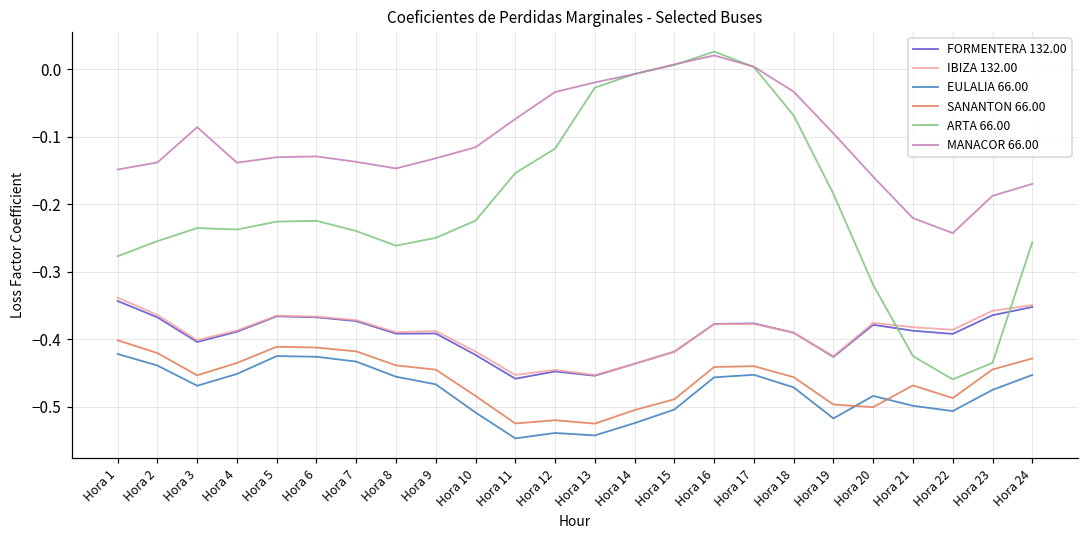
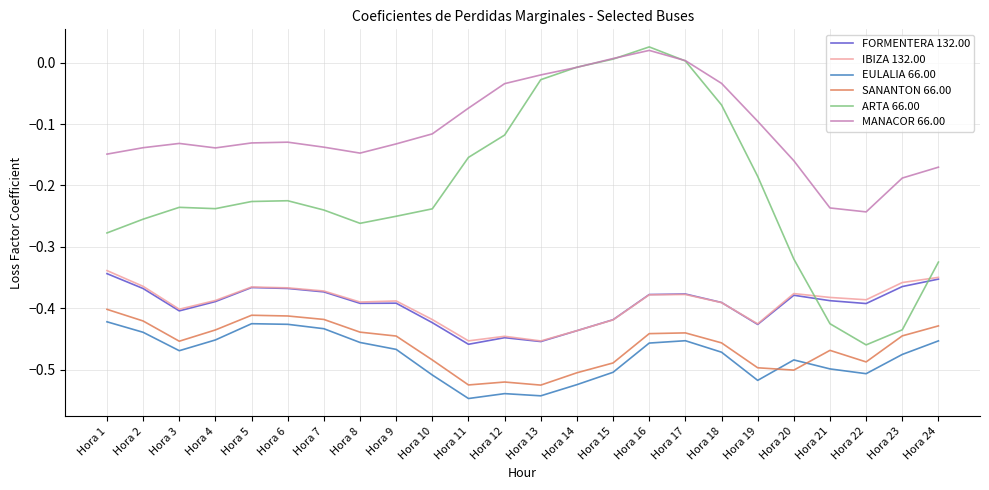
  {
    "IBIZA 132.00": {
      "Hora 1": -0.34,
      "Hora 10": -0.42,
      "Hora 11": -0.45,
      "Hora 21": -0.38,
      "Hora 22": -0.39,
      "Hora 23": -0.36
    },
    "SANANTON 66.00": {
      "Hora 1": -0.40,
      "Hora 2": -0.42,
      "Hora 3": -0.45,
      "Hora 4": -0.44,
      "Hora 5": -0.41,
      "Hora 6": -0.41,
      "Hora 7": -0.42,
      "Hora 8": -0.44,
      "Hora 9": -0.45,
      "Hora 10": -0.48,
      "Hora 11": -0.52,
      "Hora 12": -0.52,
      "Hora 13": -0.53,
      "Hora 14": -0.51,
      "Hora 15": -0.49,
      "Hora 16": -0.44,
      "Hora 17": -0.44,
      "Hora 18": -0.46,
      "Hora 19": -0.50,
      "Hora 20": -0.50,
      "Hora 21": -0.47,
      "Hora 22": -0.49,
      "Hora 23": -0.44,
      "Hora 24": -0.43
    },
    "ARTA 66.00": {
      "Hora 1": -0.28,
      "Hora 2": -0.25,
      "Hora 3": -0.24,
      "Hora 4": -0.24,
      "Hora 5": -0.23,
      "Hora 6": -0.22,
      "Hora 7": -0.24,
      "Hora 8": -0.26,
      "Hora 9": -0.25,
-     "Hora 10": -0.22,
+     "Hora 10": -0.24,
      "Hora 11": -0.15,
      "Hora 12": -0.12,
      "Hora 13": -0.03,
      "Hora 16": 0.03,
      "Hora 18": -0.07,
      "Hora 19": -0.19,
      "Hora 20": -0.32,
      "Hora 21": -0.43,
      "Hora 22": -0.46,
      "Hora 23": -0.44,
-     "Hora 24": -0.26
+     "Hora 24": -0.32
    },
    "MANACOR 66.00": {
      "Hora 1": -0.15,
      "Hora 2": -0.14,
-     "Hora 3": -0.09,
+     "Hora 3": -0.13,
      "Hora 4": -0.14,
      "Hora 5": -0.13,
      "Hora 6": -0.13,
      "Hora 7": -0.14,
      "Hora 8": -0.15,
      "Hora 9": -0.13,
      "Hora 10": -0.12,
      "Hora 11": -0.07,
      "Hora 12": -0.03,
      "Hora 13": -0.02,
      "Hora 16": 0.02,
      "Hora 18": -0.03,
      "Hora 19": -0.10,
      "Hora 20": -0.16,
-     "Hora 21": -0.22,
+     "Hora 21": -0.24,
      "Hora 22": -0.24,
      "Hora 23": -0.19,
      "Hora 24": -0.17
    }
  }
